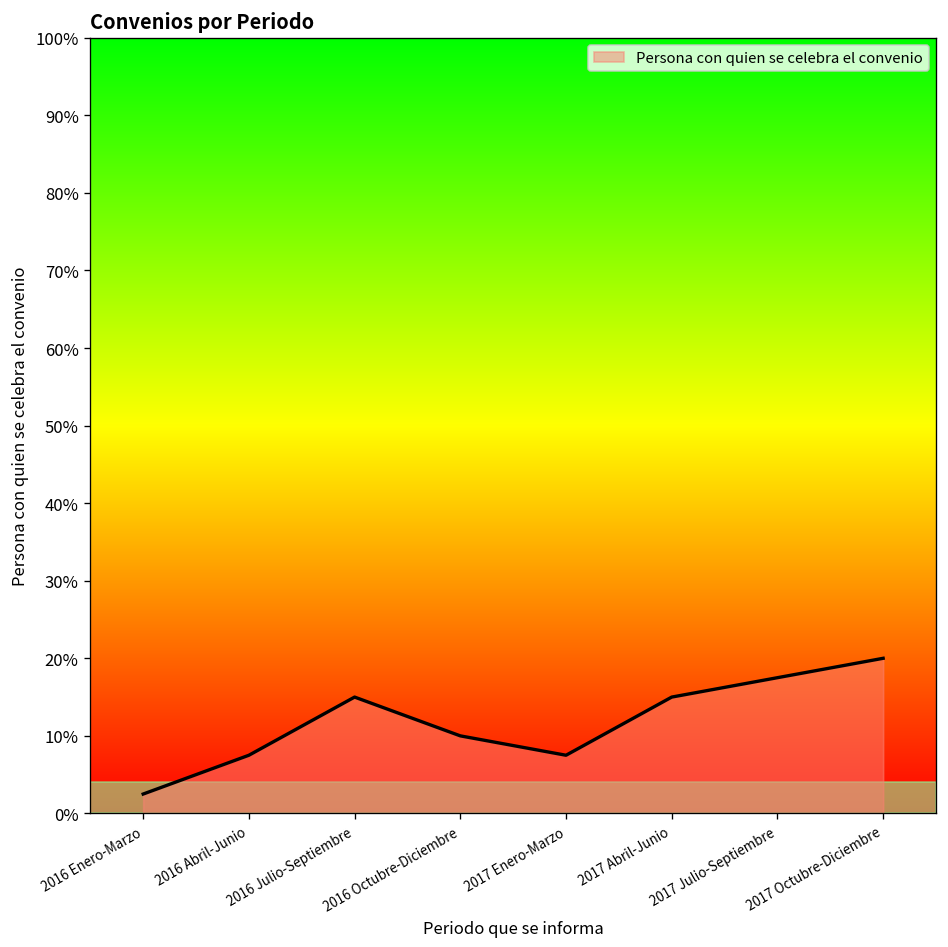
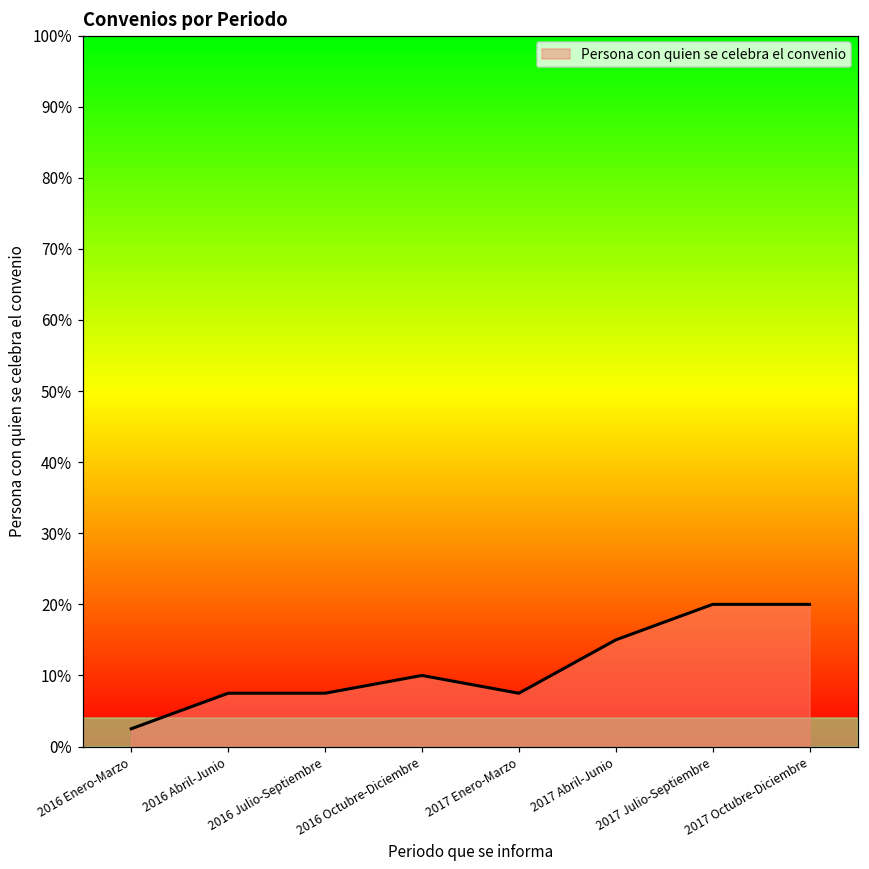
  {
    "2016 Abril-Junio": "8%",
-   "2016 Julio-Septiembre": "15%",
+   "2016 Julio-Septiembre": "8%",
    "2016 Octubre-Diciembre": "10%",
    "2017 Enero-Marzo": "8%",
    "2017 Abril-Junio": "15%",
-   "2017 Julio-Septiembre": "18%",
+   "2017 Julio-Septiembre": "20%",
    "2017 Octubre-Diciembre": "20%"
  }
